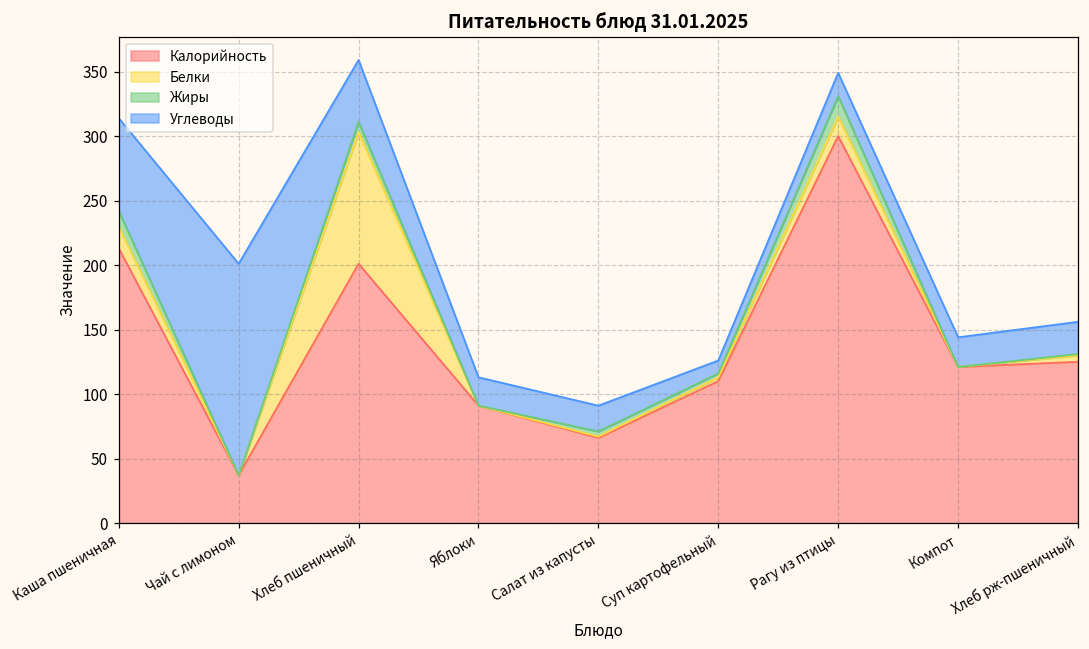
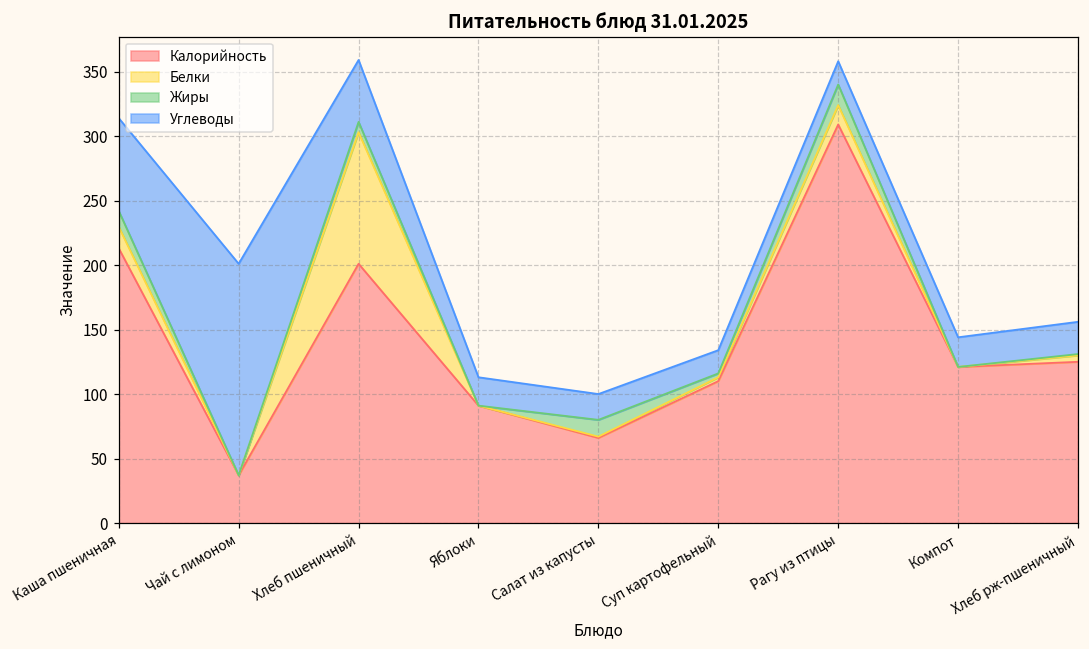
  {
    "Калорийность": {
      "Каша пшеничная": 213,
      "Хлеб пшеничный": 201,
      "Суп картофельный": 110,
-     "Рагу из птицы": 300,
+     "Рагу из птицы": 309,
      "Хлеб рж-пшеничный": 125
    },
    "Белки": {
      "Каша пшеничная": 17,
      "Хлеб пшеничный": 102,
      "Суп картофельный": 3,
      "Рагу из птицы": 15
    },
    "Жиры": {
      "Каша пшеничная": 12,
      "Хлеб пшеничный": 8,
-     "Салат из капусты": 4,
+     "Салат из капусты": 13,
      "Суп картофельный": 3,
      "Рагу из птицы": 16
    },
    "Углеводы": {
      "Каша пшеничная": 72,
      "Чай с лимоном": 164,
      "Хлеб пшеничный": 48,
      "Яблоки": 22,
      "Салат из капусты": 20,
-     "Суп картофельный": 10,
+     "Суп картофельный": 18,
      "Рагу из птицы": 18,
      "Компот": 23,
      "Хлеб рж-пшеничный": 25
    }
  }
